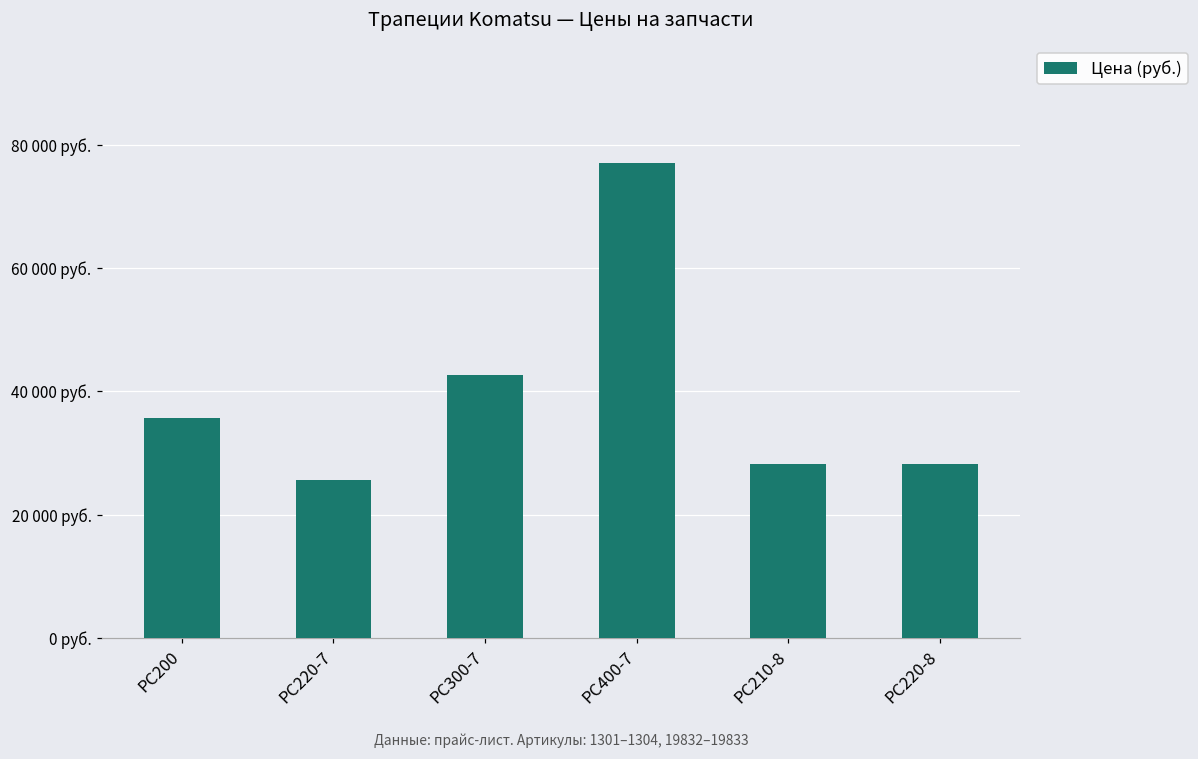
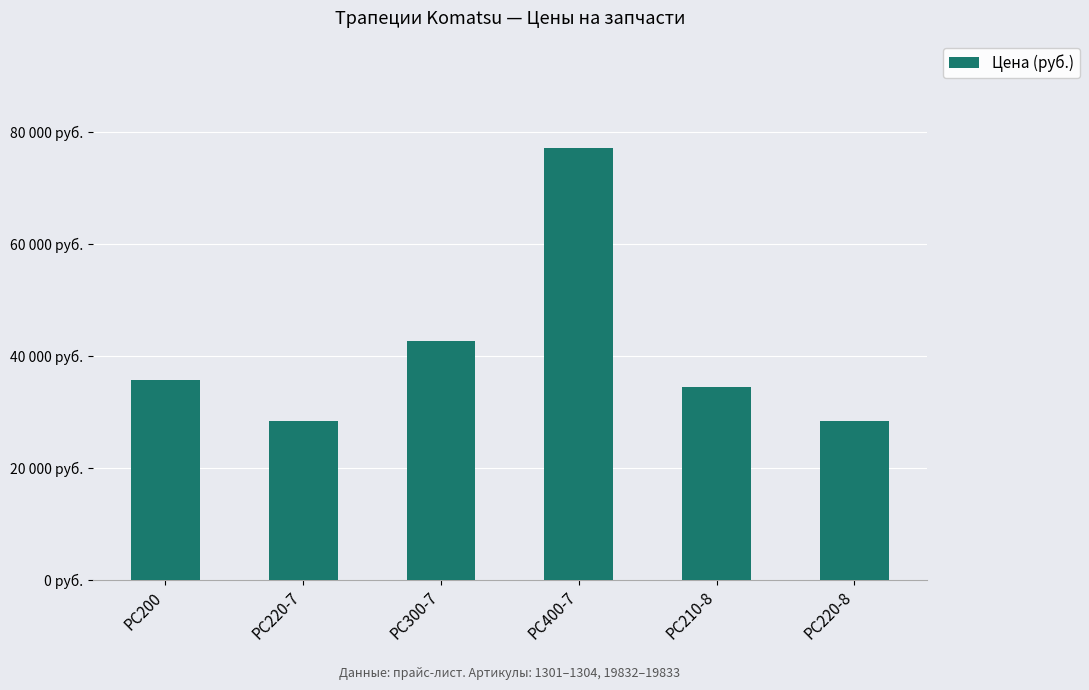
  {
    "PC200": "36000 руб.",
-   "PC220-7": "26000 руб.",
+   "PC220-7": "28000 руб.",
    "PC300-7": "43000 руб.",
    "PC400-7": "77000 руб.",
-   "PC210-8": "28000 руб.",
+   "PC210-8": "34000 руб.",
    "PC220-8": "28000 руб."
  }
